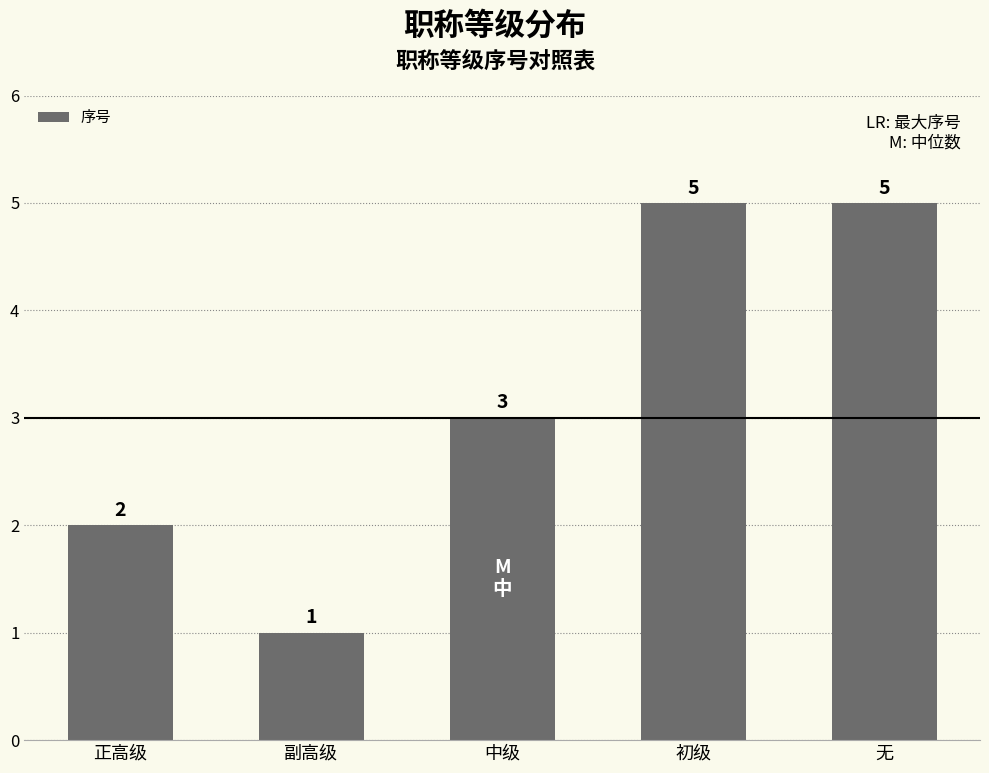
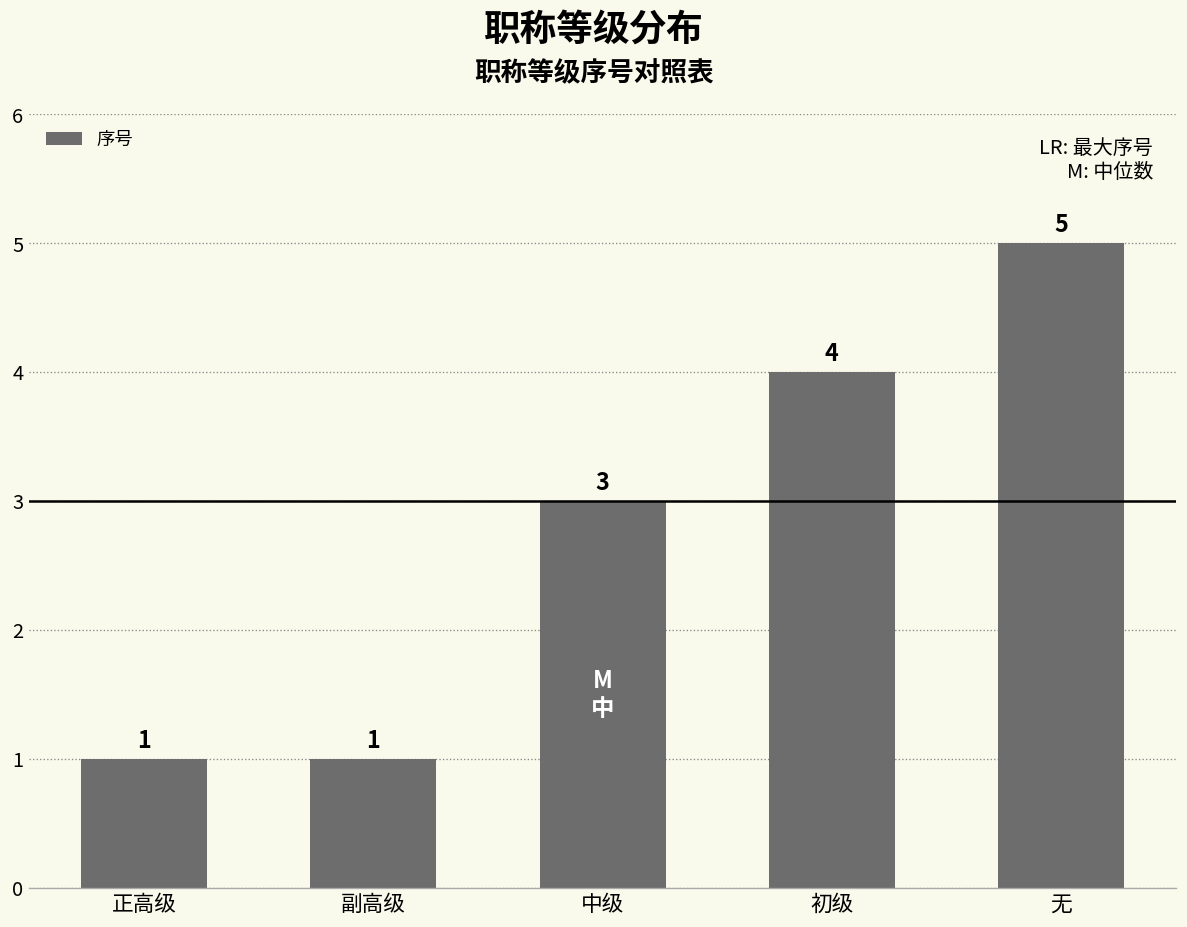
  {
-   "正高级": 2,
+   "正高级": 1,
    "副高级": 1,
    "中级": 3,
-   "初级": 5,
+   "初级": 4,
    "无": 5
  }
